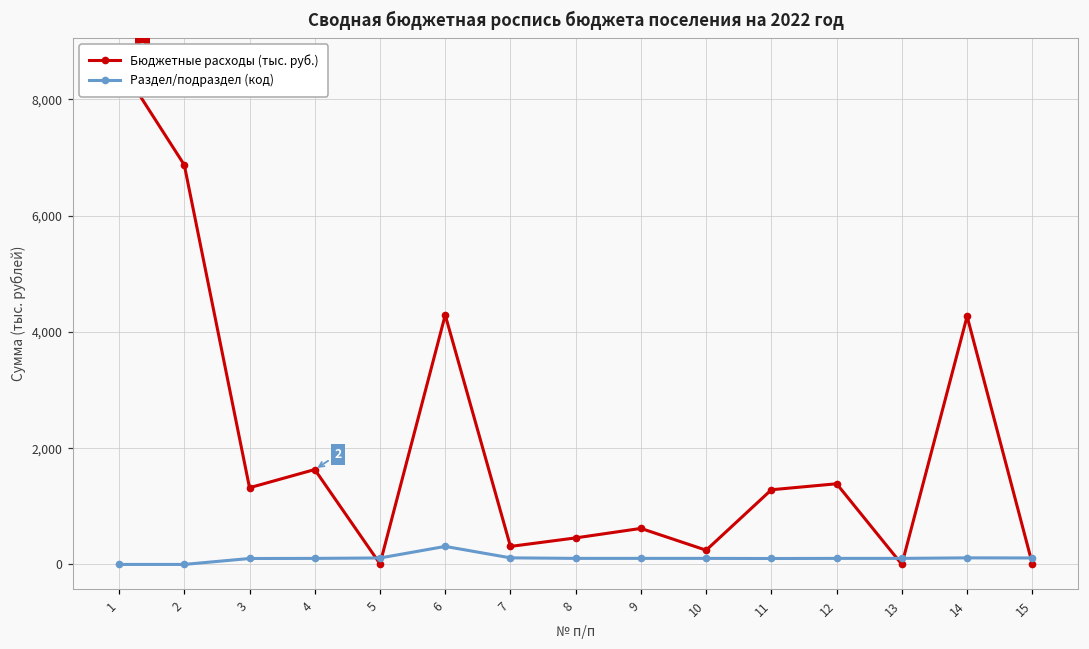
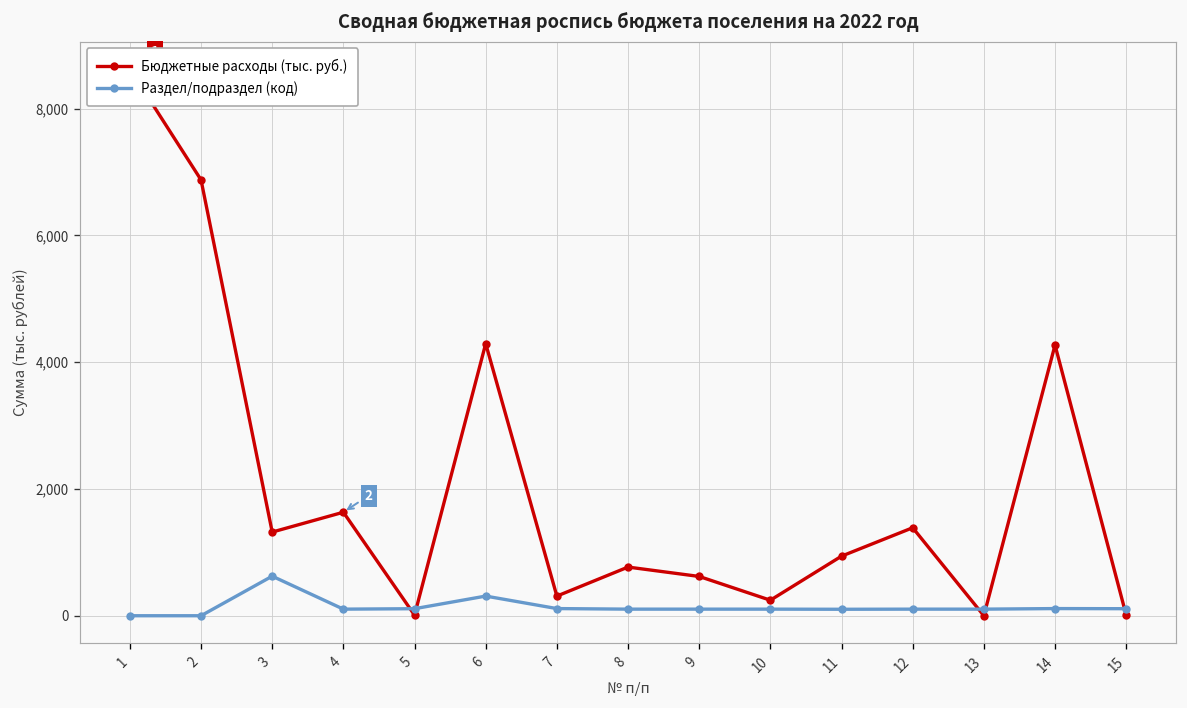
  {
    "Бюджетные расходы (тыс. руб.)": {
      "2": "6,900",
      "3": "1,300",
      "5": "0",
      "6": "4,300",
      "7": "300",
-     "8": "500",
+     "8": "800",
      "9": "600",
      "10": "200",
-     "11": "1,300",
+     "11": "900",
      "12": "1,400",
      "13": "0",
      "14": "4,300",
      "15": "0"
    },
    "Раздел/подраздел (код)": {
      "1": "0",
      "2": "0",
-     "3": "100",
+     "3": "600",
      "4": "100",
      "5": "100",
      "6": "300",
      "7": "100",
      "8": "100",
      "9": "100",
      "10": "100",
      "11": "100",
      "12": "100",
      "13": "100",
      "14": "100",
      "15": "100"
    }
  }
